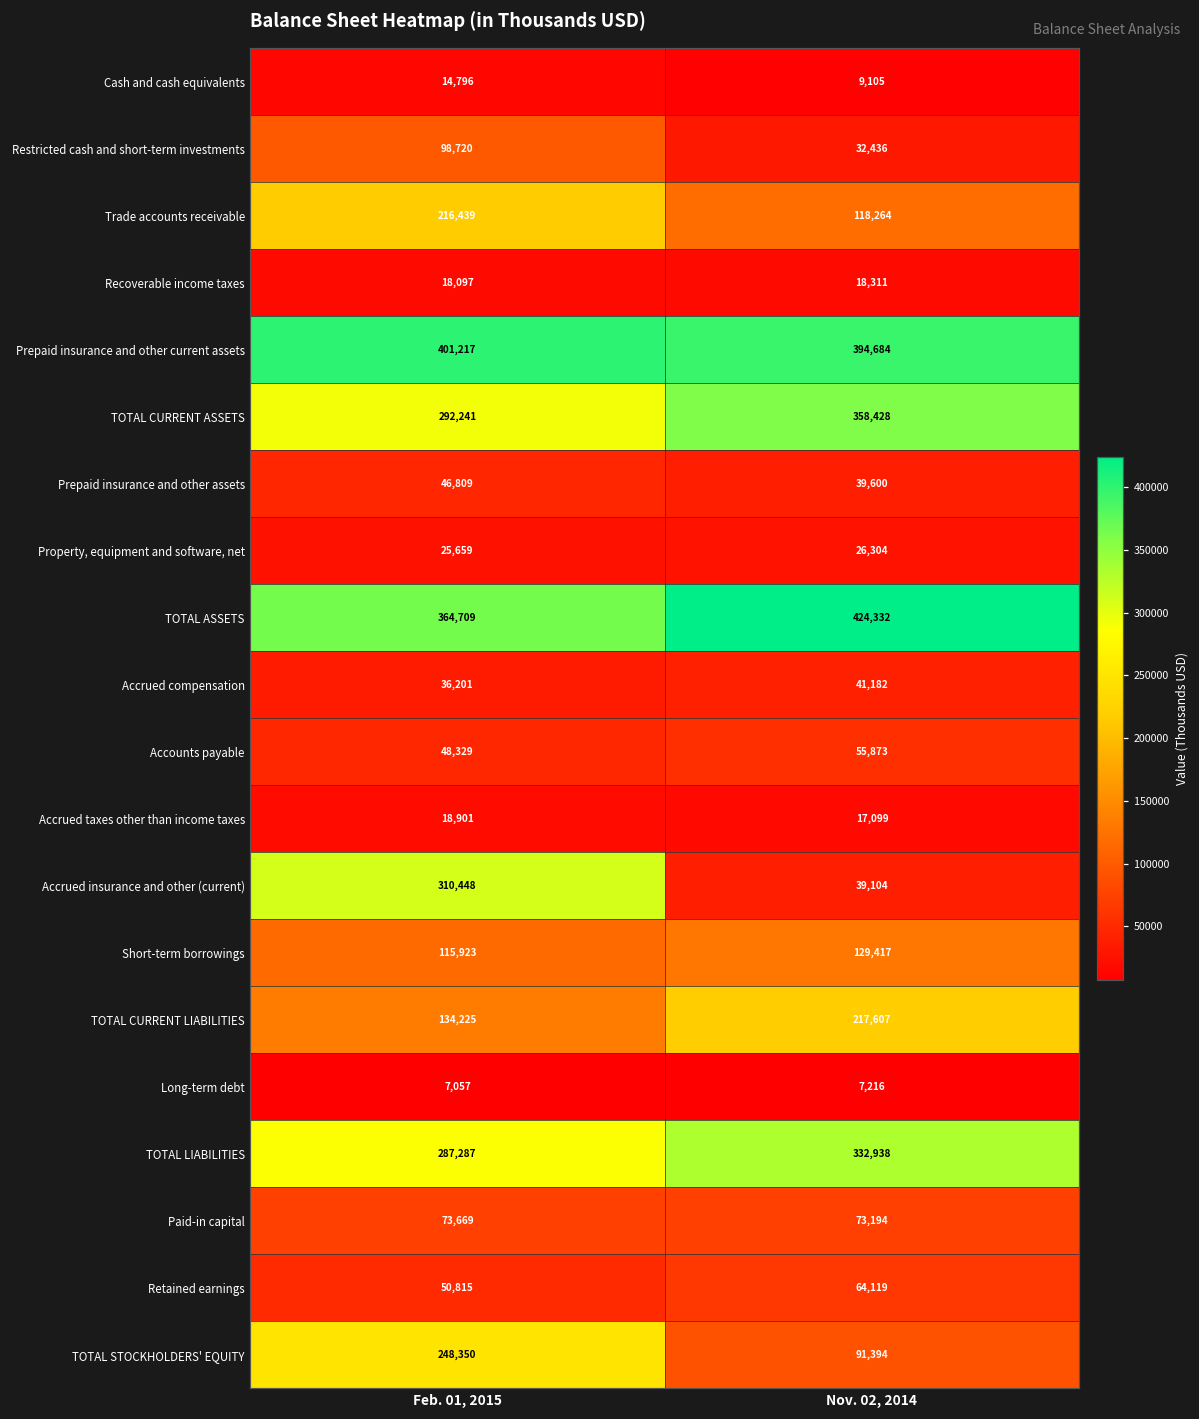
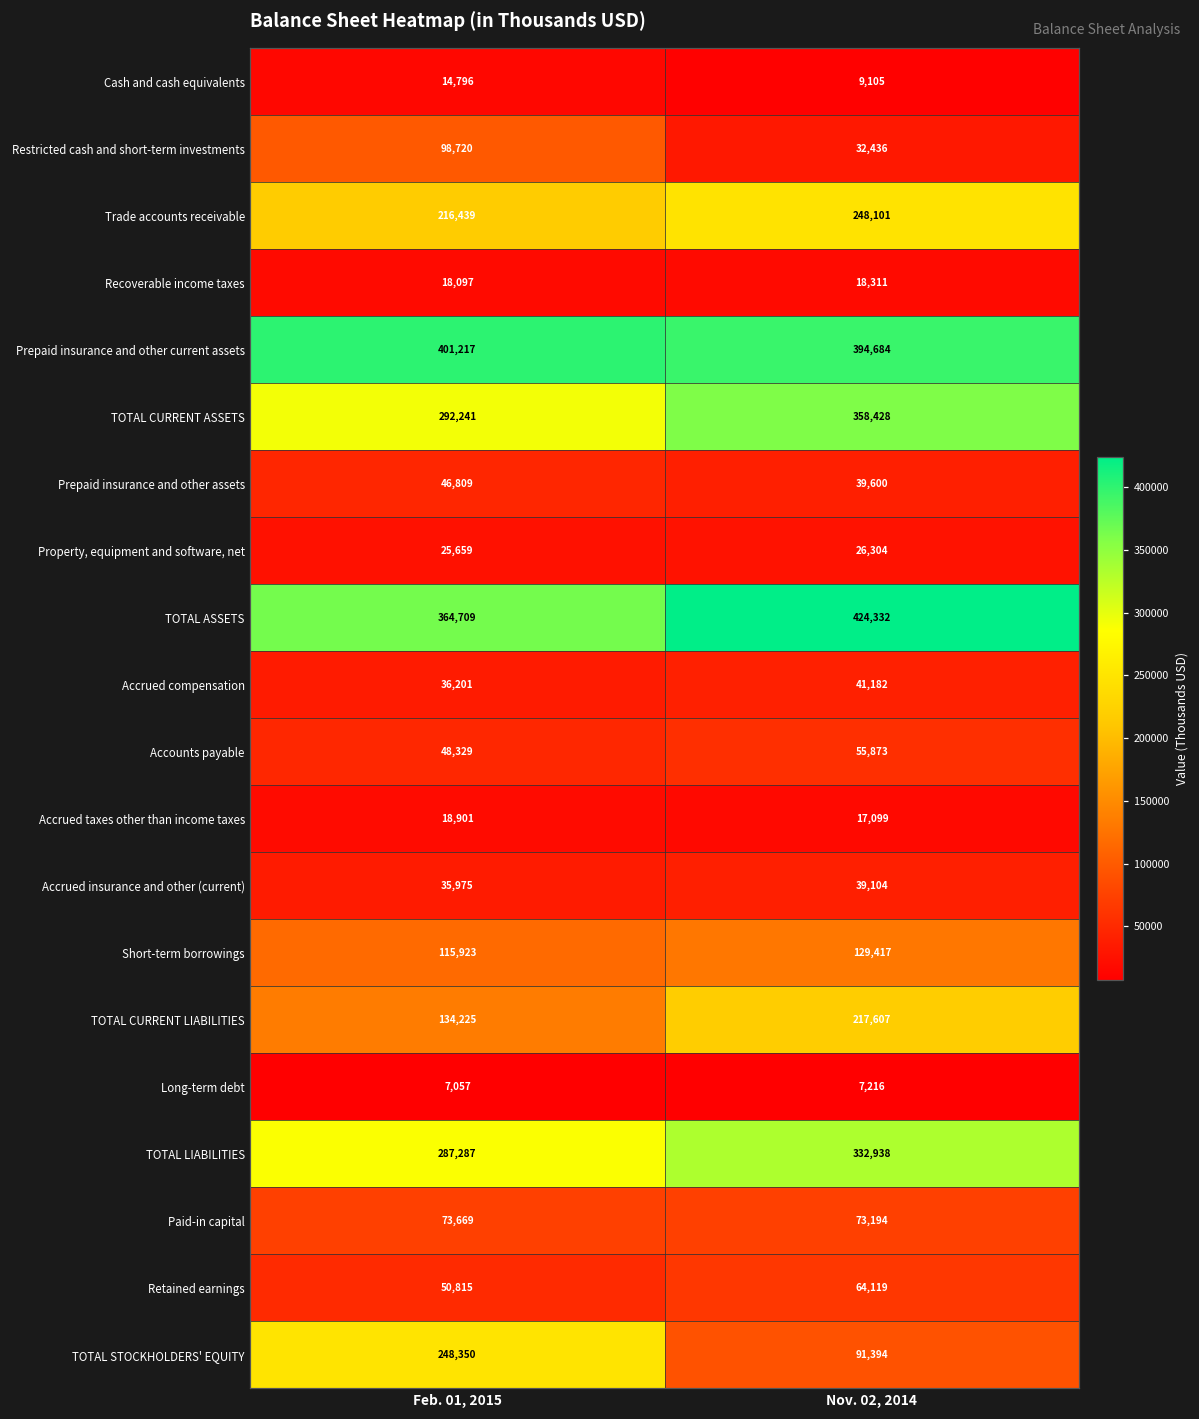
  {
    "Cash and cash equivalents": {
      "Feb. 01, 2015": "14,796",
      "Nov. 02, 2014": "9,105"
    },
    "Restricted cash and short-term investments": {
      "Feb. 01, 2015": "98,720",
      "Nov. 02, 2014": "32,436"
    },
    "Trade accounts receivable": {
      "Feb. 01, 2015": "216,439",
-     "Nov. 02, 2014": "118,264"
+     "Nov. 02, 2014": "248,101"
    },
    "Recoverable income taxes": {
      "Feb. 01, 2015": "18,097",
      "Nov. 02, 2014": "18,311"
    },
    "Prepaid insurance and other current assets": {
      "Feb. 01, 2015": "401,217",
      "Nov. 02, 2014": "394,684"
    },
    "TOTAL CURRENT ASSETS": {
      "Feb. 01, 2015": "292,241",
      "Nov. 02, 2014": "358,428"
    },
    "Prepaid insurance and other assets": {
      "Feb. 01, 2015": "46,809",
      "Nov. 02, 2014": "39,600"
    },
    "Property, equipment and software, net": {
      "Feb. 01, 2015": "25,659",
      "Nov. 02, 2014": "26,304"
    },
    "TOTAL ASSETS": {
      "Feb. 01, 2015": "364,709",
      "Nov. 02, 2014": "424,332"
    },
    "Accrued compensation": {
      "Feb. 01, 2015": "36,201",
      "Nov. 02, 2014": "41,182"
    },
    "Accounts payable": {
      "Feb. 01, 2015": "48,329",
      "Nov. 02, 2014": "55,873"
    },
    "Accrued taxes other than income taxes": {
      "Feb. 01, 2015": "18,901",
      "Nov. 02, 2014": "17,099"
    },
    "Accrued insurance and other (current)": {
-     "Feb. 01, 2015": "310,448",
+     "Feb. 01, 2015": "35,975",
      "Nov. 02, 2014": "39,104"
    },
    "Short-term borrowings": {
      "Feb. 01, 2015": "115,923",
      "Nov. 02, 2014": "129,417"
    },
    "TOTAL CURRENT LIABILITIES": {
      "Feb. 01, 2015": "134,225",
      "Nov. 02, 2014": "217,607"
    },
    "Long-term debt": {
      "Feb. 01, 2015": "7,057",
      "Nov. 02, 2014": "7,216"
    },
    "TOTAL LIABILITIES": {
      "Feb. 01, 2015": "287,287",
      "Nov. 02, 2014": "332,938"
    },
    "Paid-in capital": {
      "Feb. 01, 2015": "73,669",
      "Nov. 02, 2014": "73,194"
    },
    "Retained earnings": {
      "Feb. 01, 2015": "50,815",
      "Nov. 02, 2014": "64,119"
    },
    "TOTAL STOCKHOLDERS' EQUITY": {
      "Feb. 01, 2015": "248,350",
      "Nov. 02, 2014": "91,394"
    }
  }
